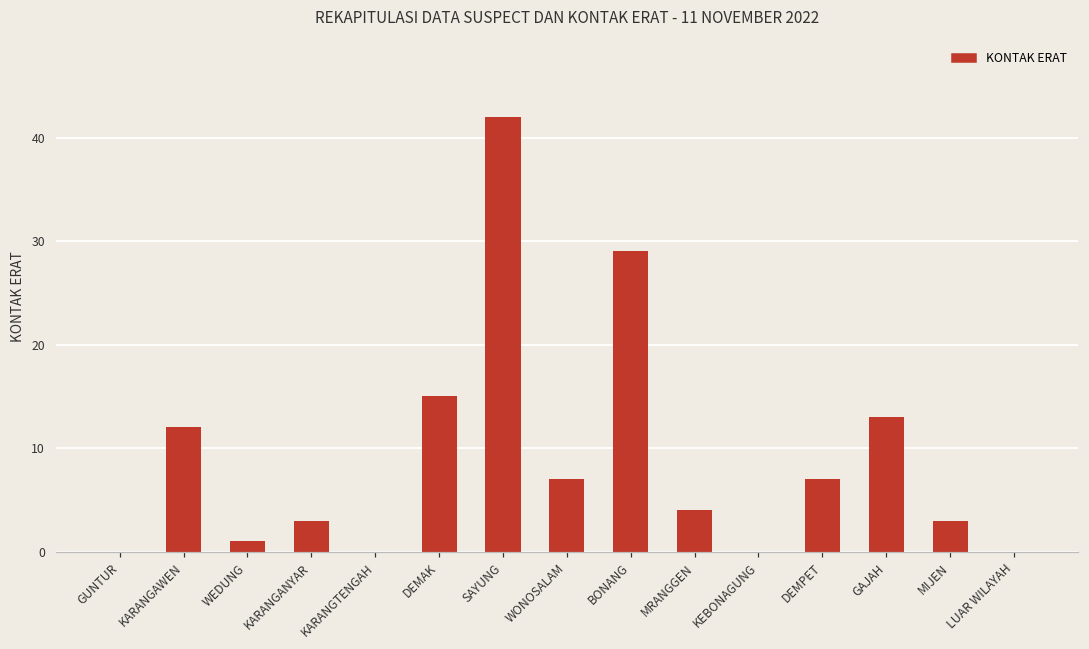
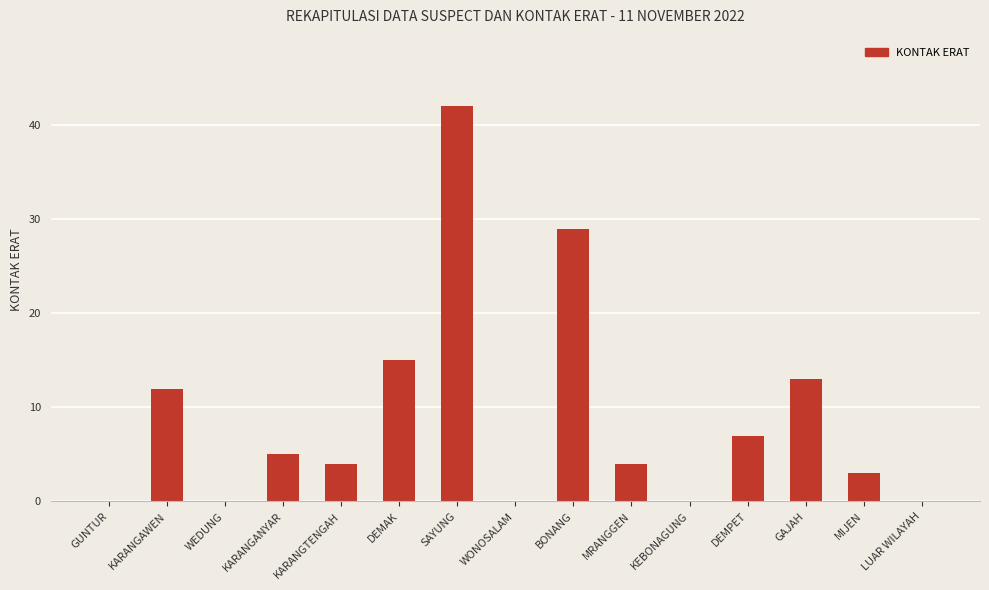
  {
    "GUNTUR": 0,
    "KARANGAWEN": 12,
-   "WEDUNG": 1,
-   "KARANGANYAR": 3,
-   "KARANGTENGAH": 0,
+   "WEDUNG": 0,
+   "KARANGANYAR": 5,
+   "KARANGTENGAH": 4,
    "DEMAK": 15,
    "SAYUNG": 42,
-   "WONOSALAM": 7,
+   "WONOSALAM": 0,
    "BONANG": 29,
    "MRANGGEN": 4,
    "KEBONAGUNG": 0,
    "DEMPET": 7,
    "GAJAH": 13,
    "MIJEN": 3,
    "LUAR WILAYAH": 0
  }
